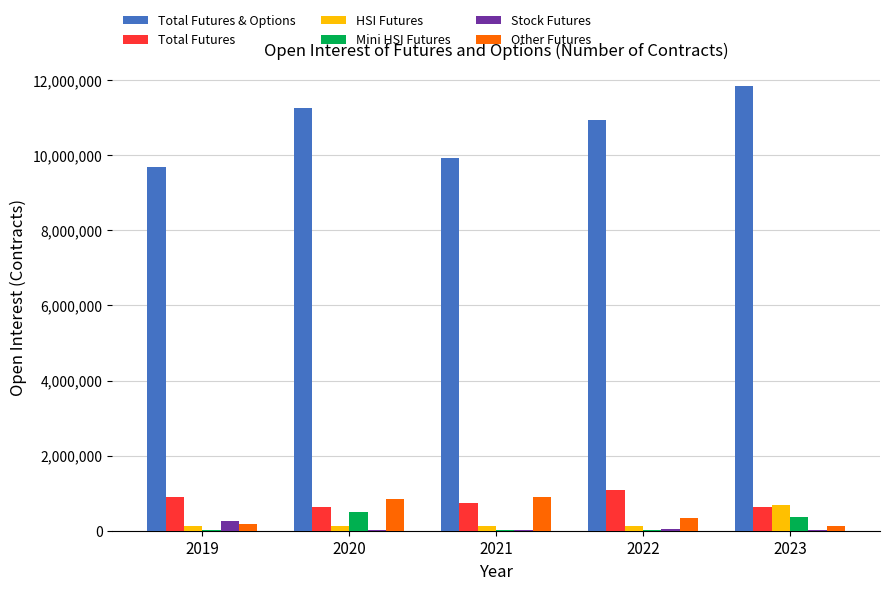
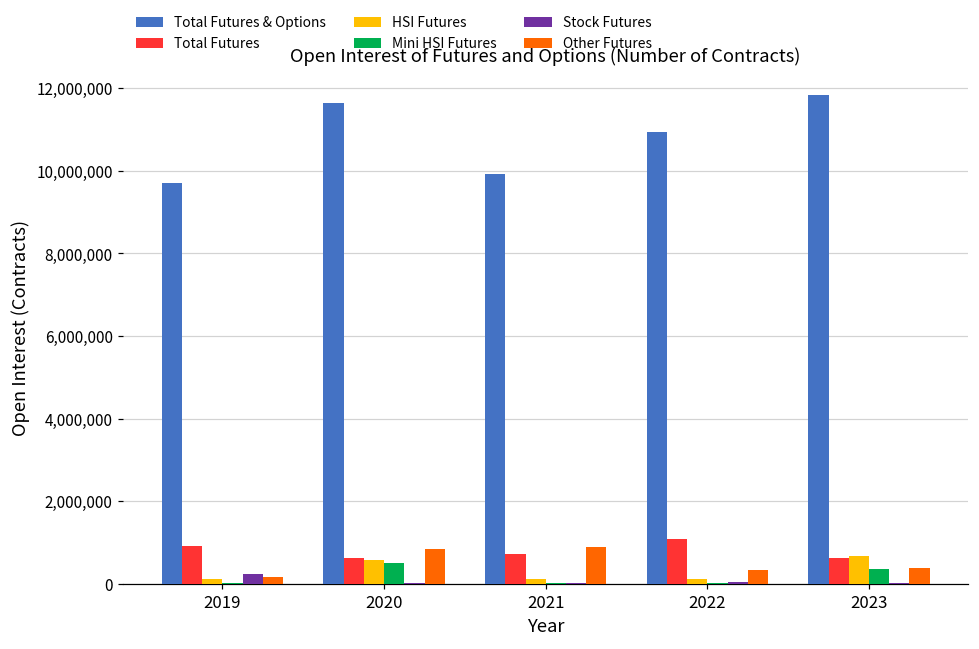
  {
    "Total Futures & Options": {
      "2019": "9,700,000",
-     "2020": "11,300,000",
+     "2020": "11,700,000",
      "2021": "9,900,000",
      "2022": "10,900,000",
      "2023": "11,800,000"
    },
    "Total Futures": {
      "2019": "900,000",
      "2020": "600,000",
      "2021": "700,000",
      "2022": "1,100,000",
      "2023": "600,000"
    },
    "HSI Futures": {
      "2019": "100,000",
-     "2020": "100,000",
+     "2020": "600,000",
      "2021": "100,000",
      "2022": "100,000",
      "2023": "700,000"
    },
    "Mini HSI Futures": {
      "2020": "500,000",
      "2023": "400,000"
    },
    "Stock Futures": {
      "2019": "200,000"
    },
    "Other Futures": {
      "2019": "200,000",
      "2020": "800,000",
      "2021": "900,000",
      "2022": "300,000",
-     "2023": "100,000"
+     "2023": "400,000"
    }
  }
